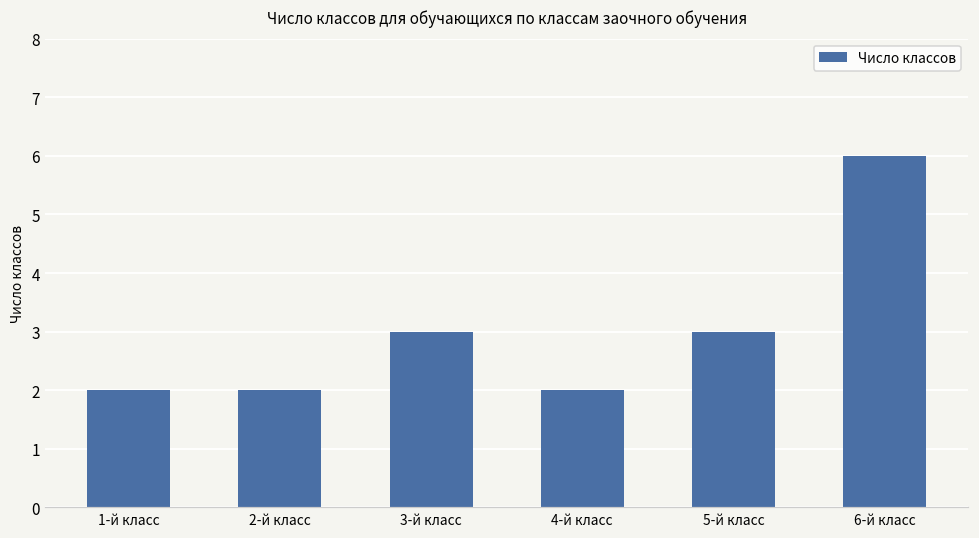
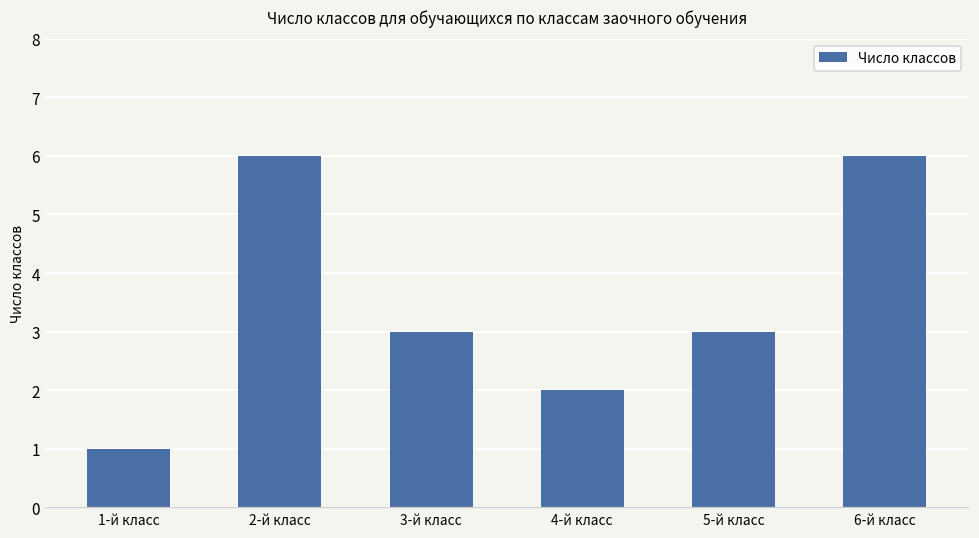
  {
-   "1-й класс": 2,
-   "2-й класс": 2,
+   "1-й класс": 1,
+   "2-й класс": 6,
    "3-й класс": 3,
    "4-й класс": 2,
    "5-й класс": 3,
    "6-й класс": 6
  }
